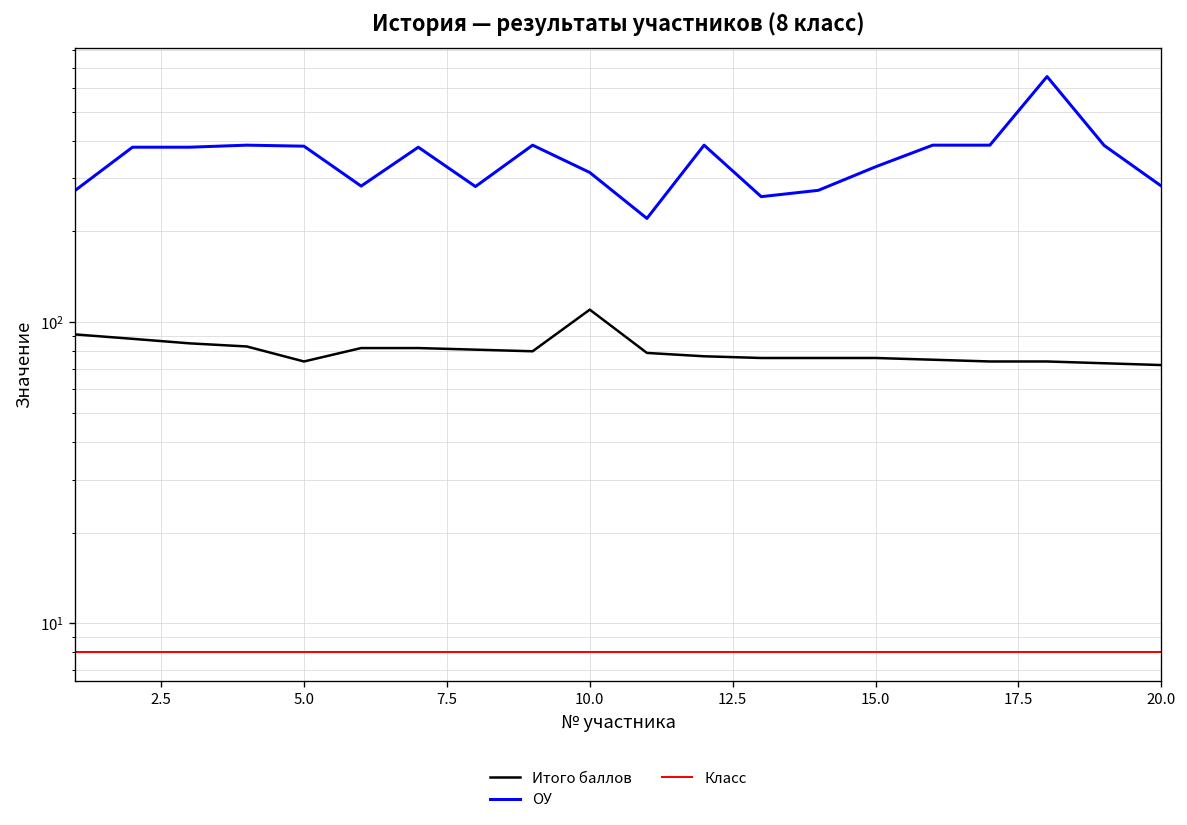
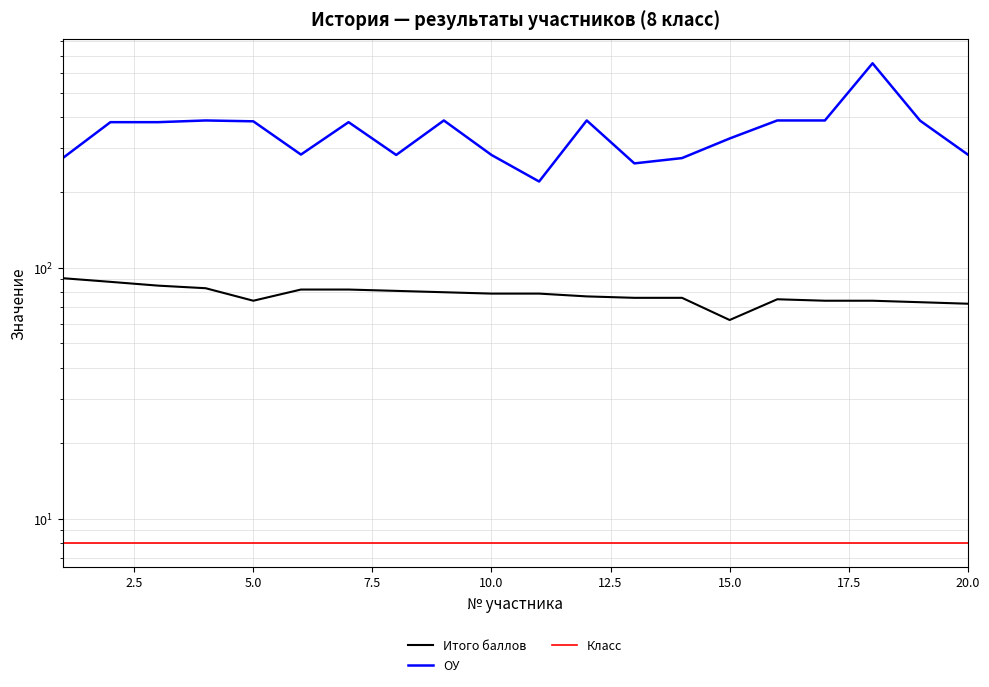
  {
    "Итого баллов": {
      "5.0": 74,
-     "10.0": 110,
-     "15.0": 76,
+     "10.0": 79,
+     "15.0": 62,
      "20.0": 72
    },
    "ОУ": {
      "5.0": 380,
-     "10.0": 310,
+     "10.0": 280,
      "15.0": 330,
      "20.0": 280
    },
    "Класс": {
      "5.0": 8,
      "10.0": 8,
      "15.0": 8,
      "20.0": 8
    }
  }
